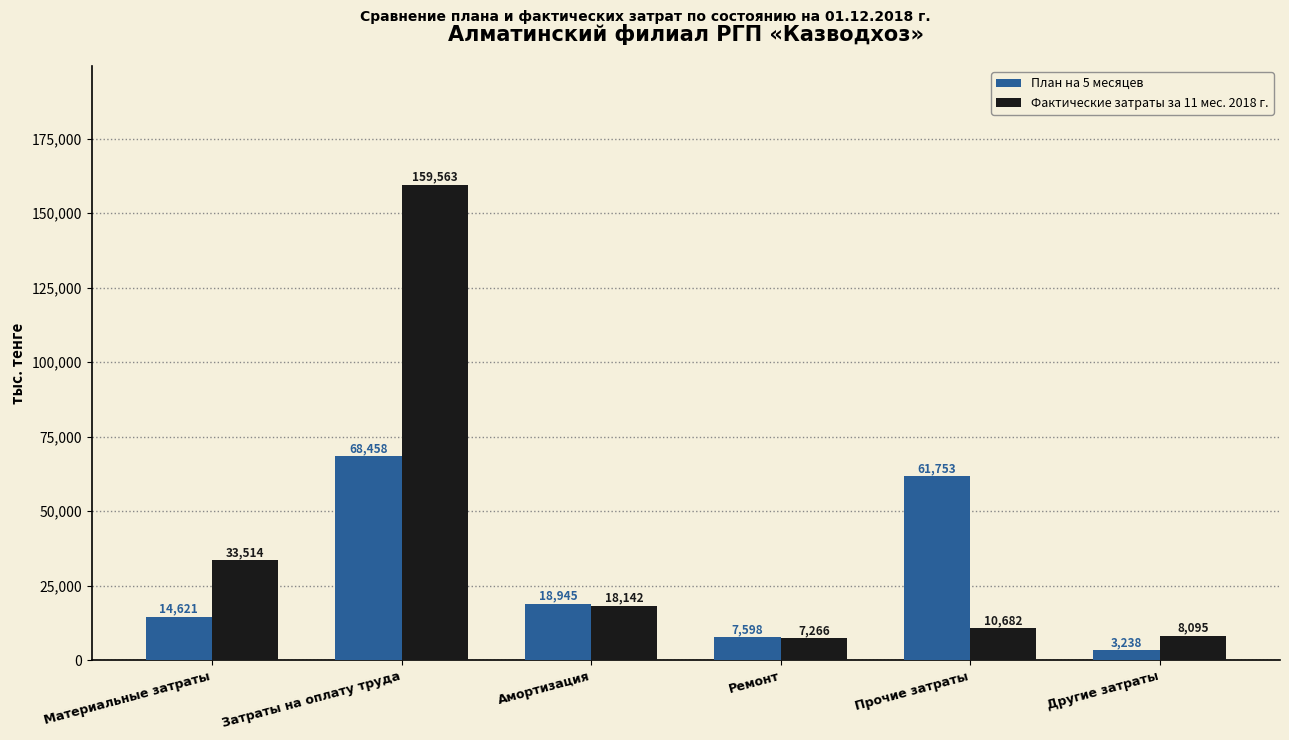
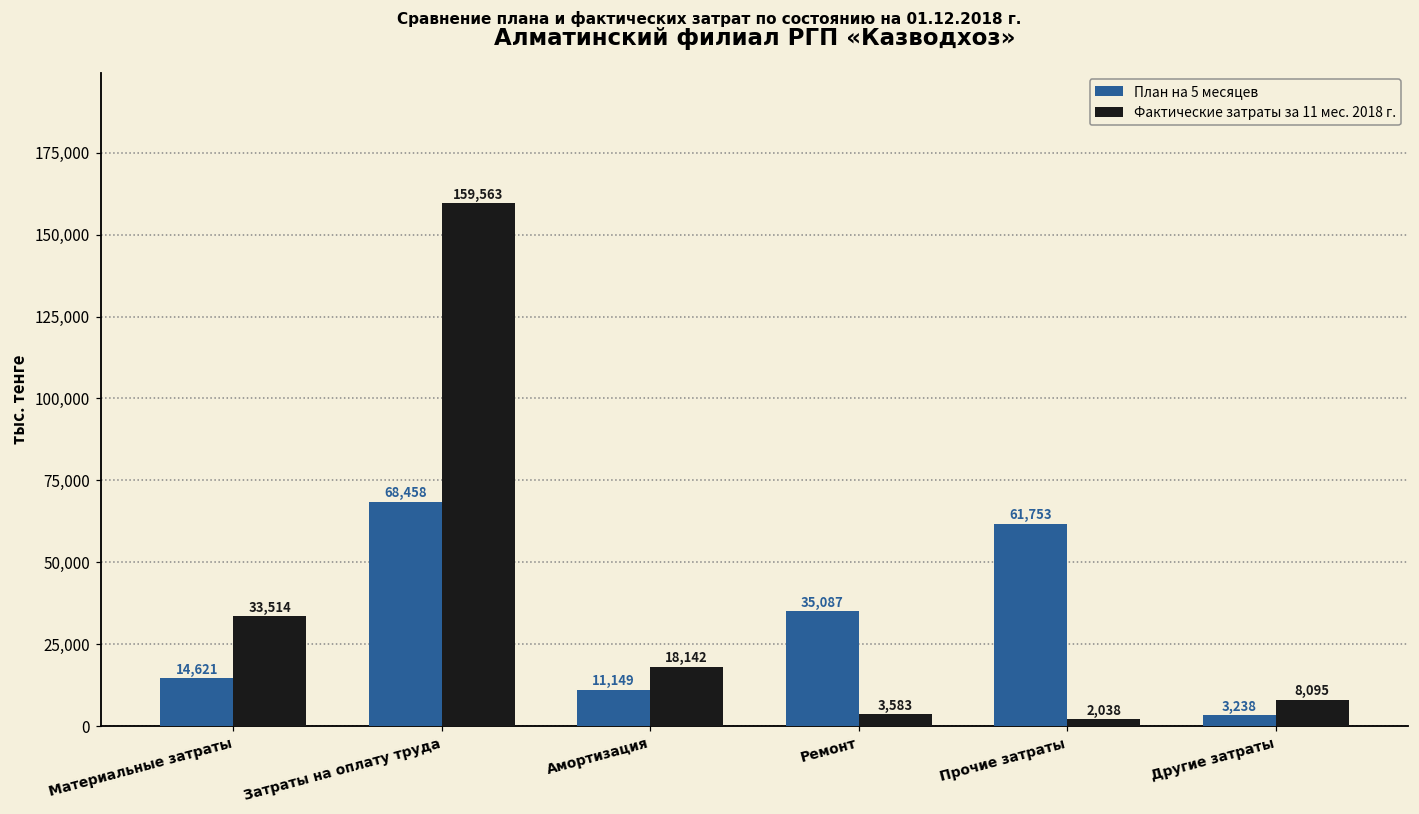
  {
    "План на 5 месяцев": {
      "Материальные затраты": "14,621",
      "Затраты на оплату труда": "68,458",
-     "Амортизация": "18,945",
-     "Ремонт": "7,598",
+     "Амортизация": "11,149",
+     "Ремонт": "35,087",
      "Прочие затраты": "61,753",
      "Другие затраты": "3,238"
    },
    "Фактические затраты за 11 мес. 2018 г.": {
      "Материальные затраты": "33,514",
      "Затраты на оплату труда": "159,563",
      "Амортизация": "18,142",
-     "Ремонт": "7,266",
-     "Прочие затраты": "10,682",
+     "Ремонт": "3,583",
+     "Прочие затраты": "2,038",
      "Другие затраты": "8,095"
    }
  }
